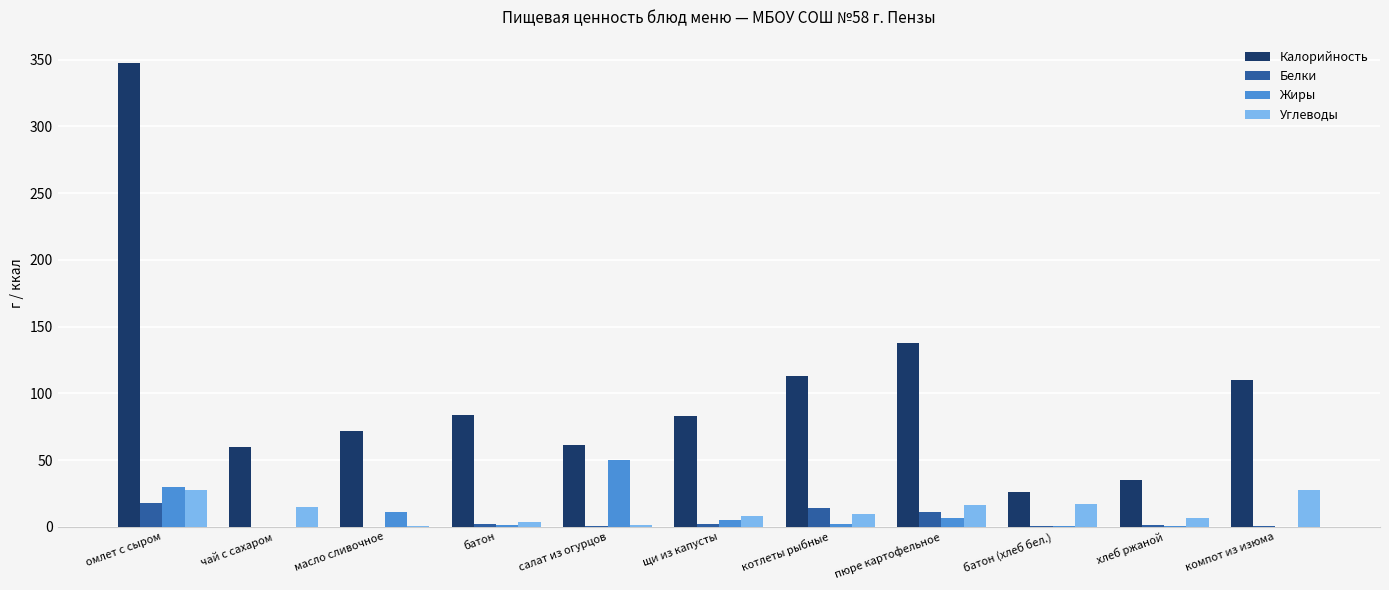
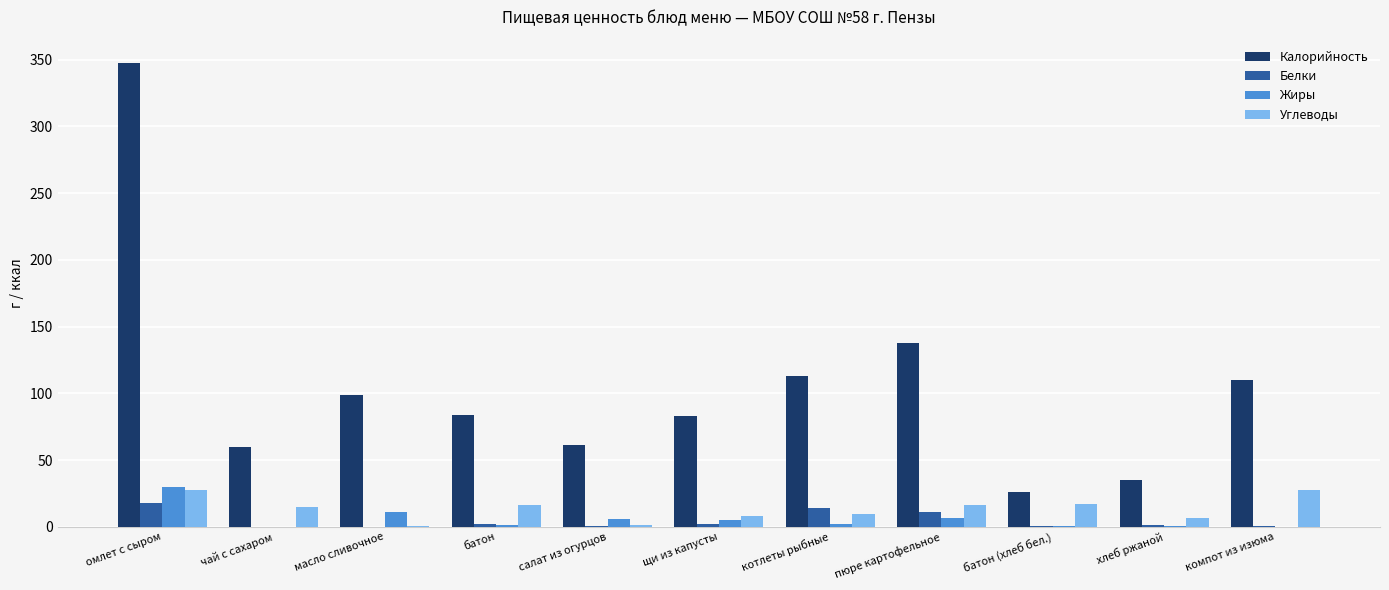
  {
    "Калорийность": {
      "омлет с сыром": 348,
      "чай с сахаром": 60,
-     "масло сливочное": 72,
+     "масло сливочное": 99,
      "батон": 84,
      "салат из огурцов": 61,
      "щи из капусты": 83,
      "котлеты рыбные": 113,
      "пюре картофельное": 138,
      "батон (хлеб бел.)": 26,
      "хлеб ржаной": 35,
      "компот из изюма": 110
    },
    "Белки": {
      "омлет с сыром": 18,
      "батон": 2,
      "котлеты рыбные": 14,
      "пюре картофельное": 11
    },
    "Жиры": {
      "омлет с сыром": 29,
      "чай с сахаром": 0,
      "масло сливочное": 11,
-     "салат из огурцов": 50,
+     "салат из огурцов": 6,
      "щи из капусты": 5,
      "котлеты рыбные": 2,
      "пюре картофельное": 7
    },
    "Углеводы": {
      "омлет с сыром": 28,
      "чай с сахаром": 15,
-     "батон": 4,
+     "батон": 16,
      "щи из капусты": 8,
      "котлеты рыбные": 10,
      "пюре картофельное": 16,
      "батон (хлеб бел.)": 17,
      "хлеб ржаной": 7,
      "компот из изюма": 28
    }
  }
